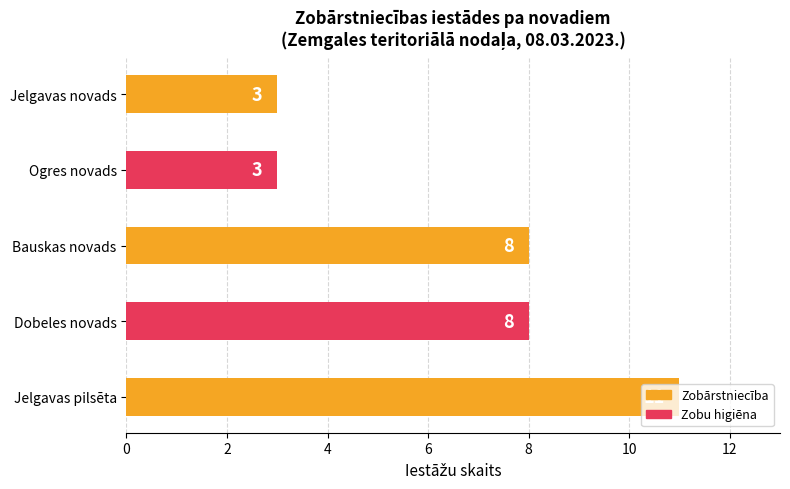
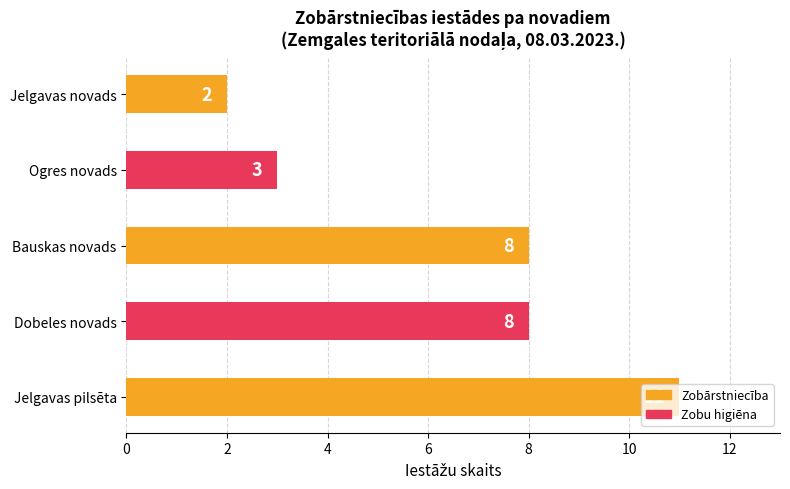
  {
-   "Jelgavas novads": 3,
+   "Jelgavas novads": 2,
    "Ogres novads": 3,
    "Bauskas novads": 8,
    "Dobeles novads": 8
  }
